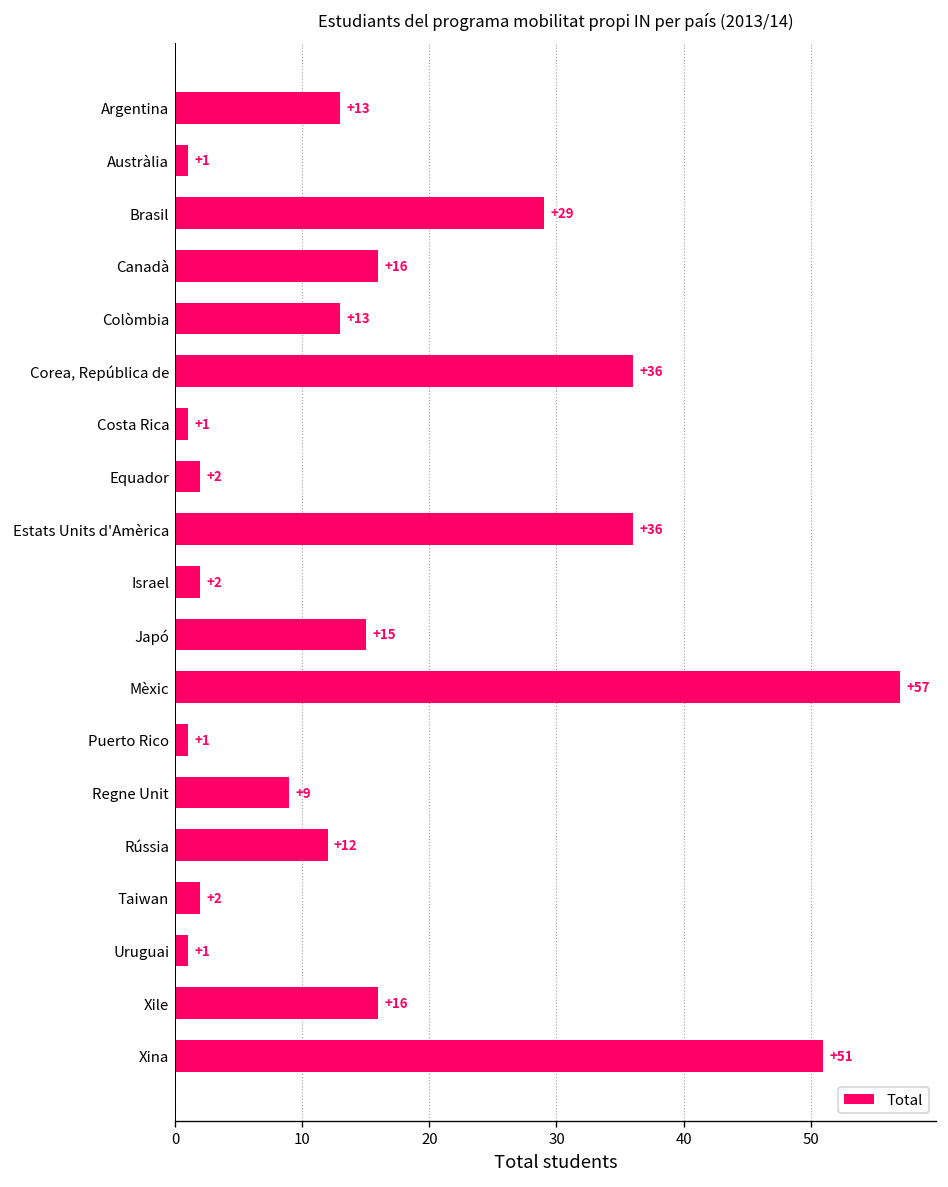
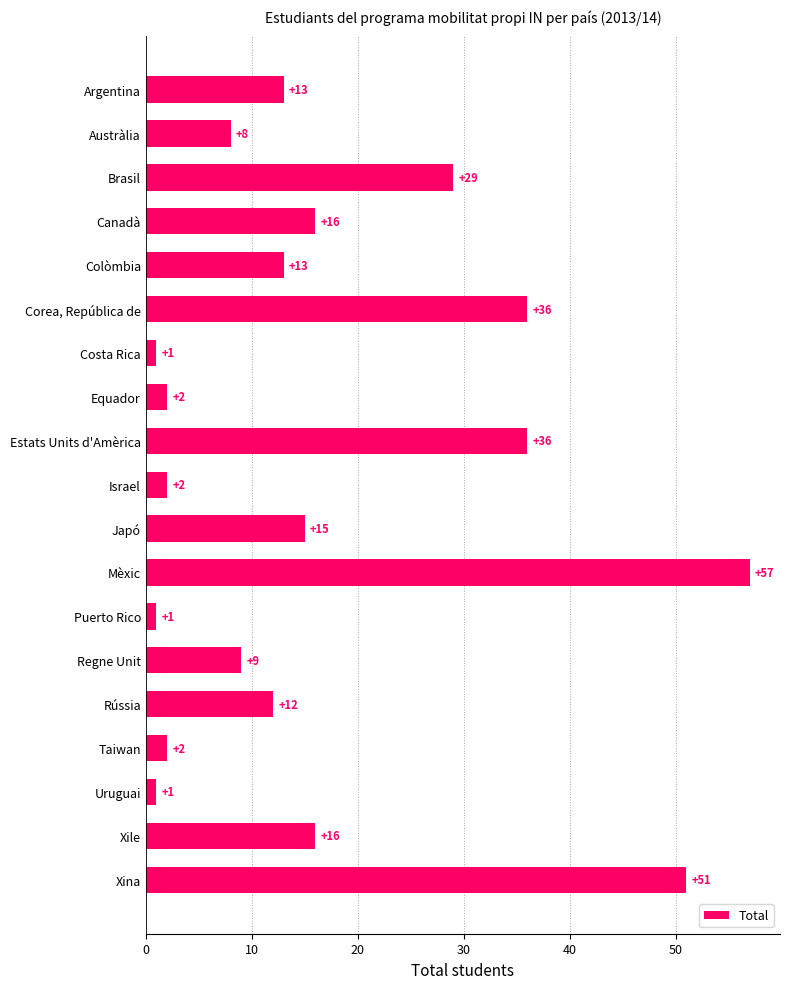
  {
    "Argentina": "+13",
-   "Austràlia": "+1",
+   "Austràlia": "+8",
    "Brasil": "+29",
    "Canadà": "+16",
    "Colòmbia": "+13",
    "Corea, República de": "+36",
    "Costa Rica": "+1",
    "Equador": "+2",
    "Estats Units d'Amèrica": "+36",
    "Israel": "+2",
    "Japó": "+15",
    "Mèxic": "+57",
    "Puerto Rico": "+1",
    "Regne Unit": "+9",
    "Rússia": "+12",
    "Taiwan": "+2",
    "Uruguai": "+1",
    "Xile": "+16",
    "Xina": "+51"
  }
